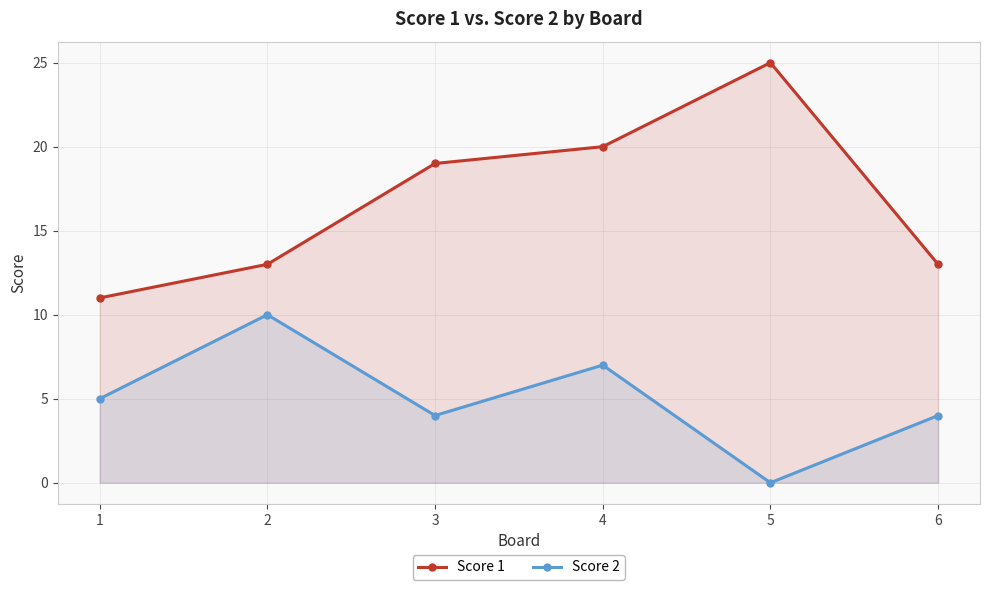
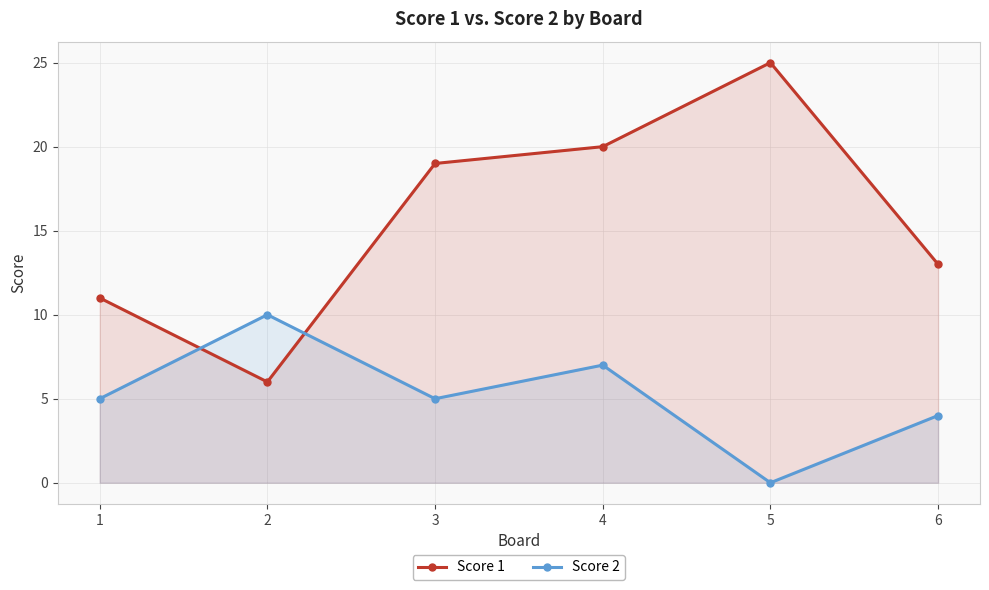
  {
    "Score 1": {
      "1": 11,
-     "2": 13,
+     "2": 6,
      "3": 19,
      "4": 20,
      "5": 25,
      "6": 13
    },
    "Score 2": {
      "1": 5,
      "2": 10,
-     "3": 4,
+     "3": 5,
      "4": 7,
      "5": 0,
      "6": 4
    }
  }
